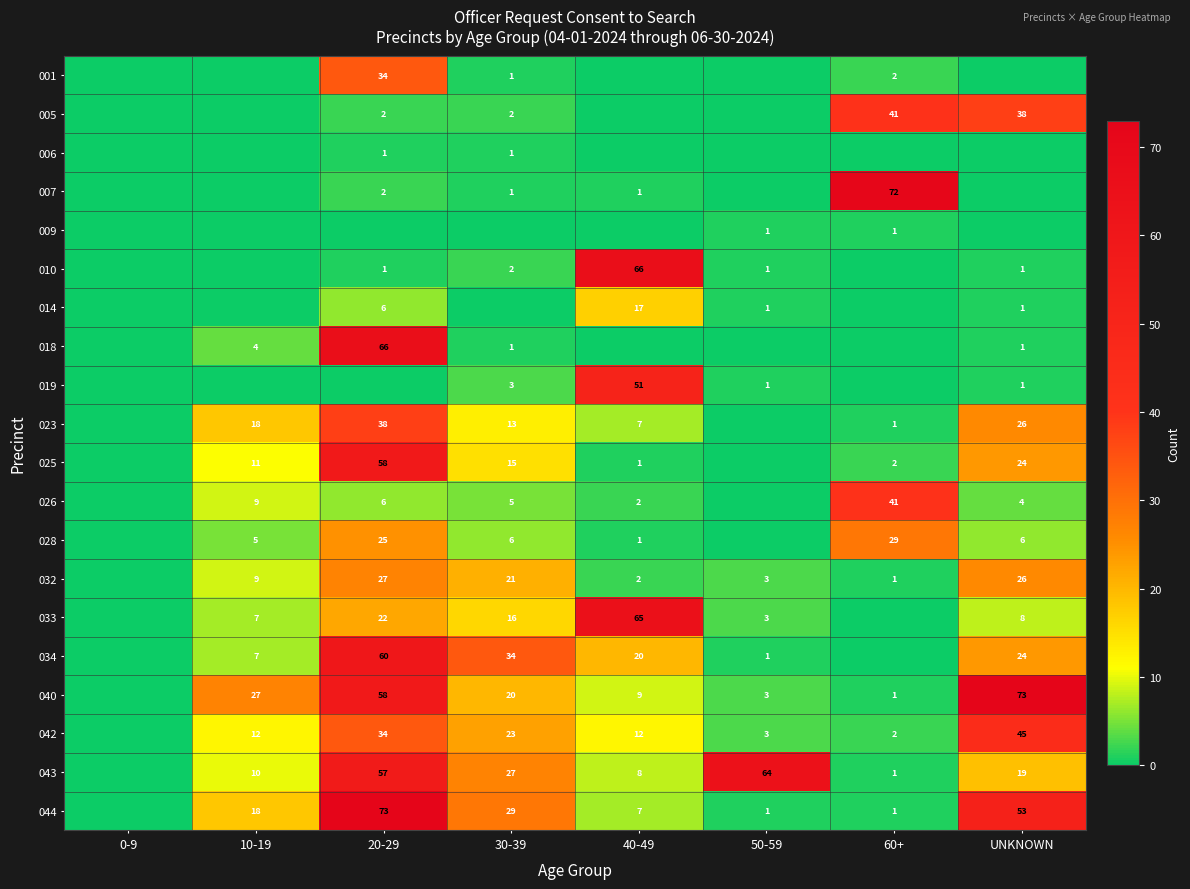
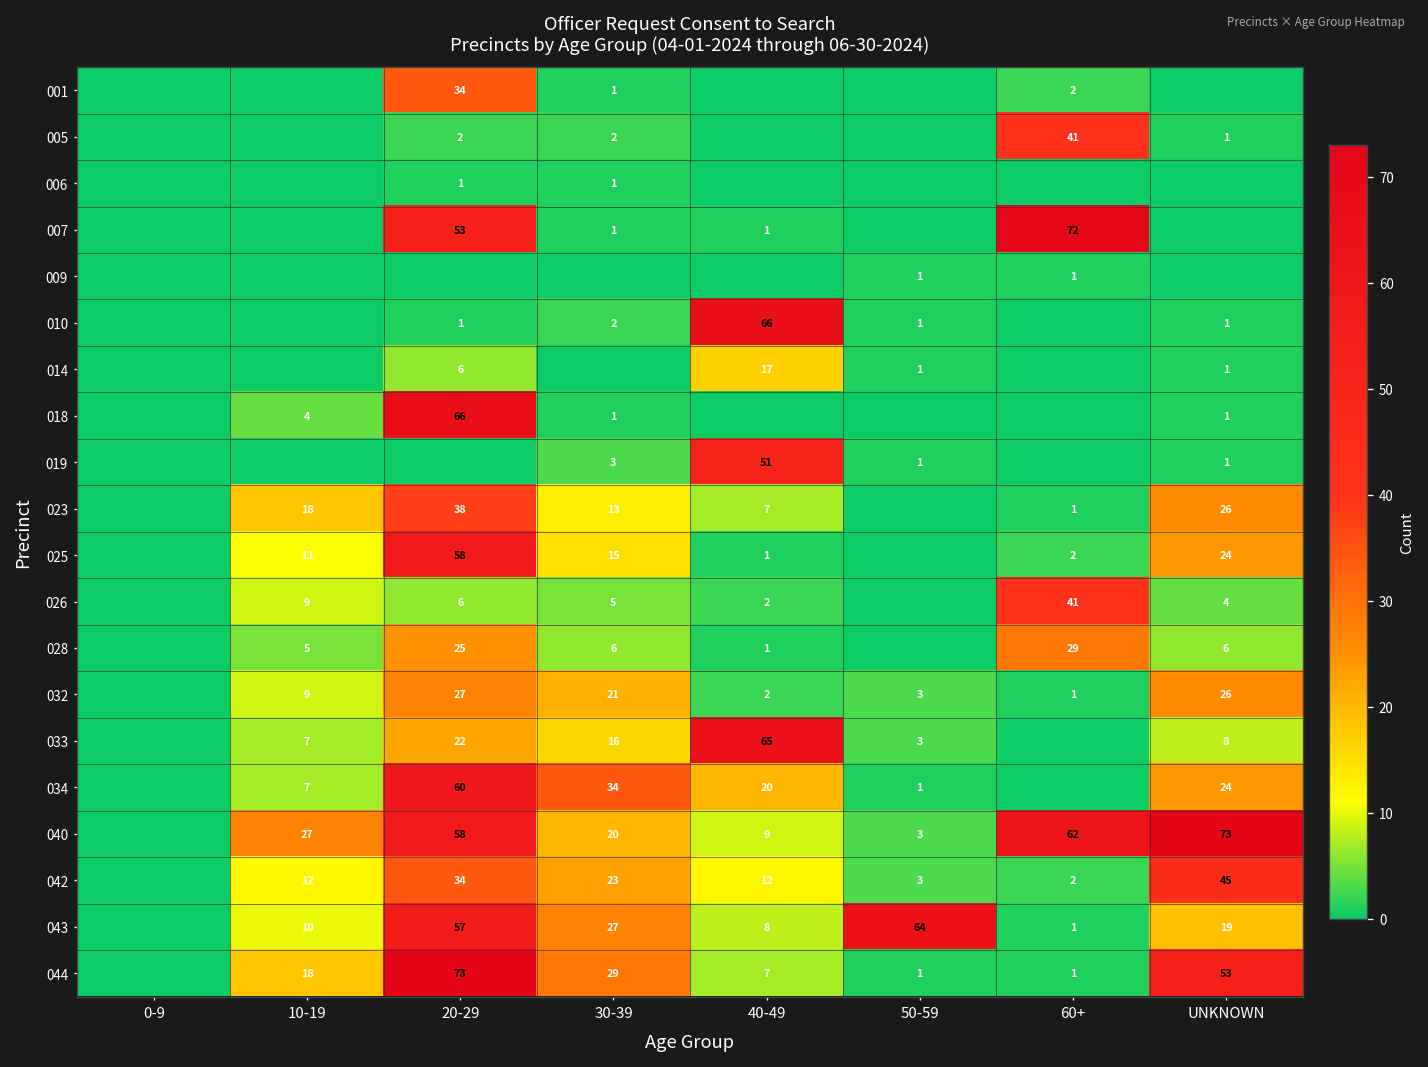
  {
    "001": {
      "20-29": 34,
      "30-39": 1,
      "60+": 2
    },
    "005": {
      "20-29": 2,
      "30-39": 2,
      "60+": 41,
-     "UNKNOWN": 38
+     "UNKNOWN": 1
    },
    "006": {
      "20-29": 1,
      "30-39": 1
    },
    "007": {
-     "20-29": 2,
+     "20-29": 53,
      "30-39": 1,
      "40-49": 1,
      "60+": 72
    },
    "009": {
      "50-59": 1,
      "60+": 1
    },
    "010": {
      "20-29": 1,
      "30-39": 2,
      "40-49": 66,
      "50-59": 1,
      "UNKNOWN": 1
    },
    "014": {
      "20-29": 6,
      "40-49": 17,
      "50-59": 1,
      "UNKNOWN": 1
    },
    "018": {
      "10-19": 4,
      "20-29": 66,
      "30-39": 1,
      "UNKNOWN": 1
    },
    "019": {
      "30-39": 3,
      "40-49": 51,
      "50-59": 1,
      "UNKNOWN": 1
    },
    "023": {
      "10-19": 18,
      "20-29": 38,
      "30-39": 13,
      "40-49": 7,
      "60+": 1,
      "UNKNOWN": 26
    },
    "025": {
      "10-19": 11,
      "20-29": 58,
      "30-39": 15,
      "40-49": 1,
      "60+": 2,
      "UNKNOWN": 24
    },
    "026": {
      "10-19": 9,
      "20-29": 6,
      "30-39": 5,
      "40-49": 2,
      "60+": 41,
      "UNKNOWN": 4
    },
    "028": {
      "10-19": 5,
      "20-29": 25,
      "30-39": 6,
      "40-49": 1,
      "60+": 29,
      "UNKNOWN": 6
    },
    "032": {
      "10-19": 9,
      "20-29": 27,
      "30-39": 21,
      "40-49": 2,
      "50-59": 3,
      "60+": 1,
      "UNKNOWN": 26
    },
    "033": {
      "10-19": 7,
      "20-29": 22,
      "30-39": 16,
      "40-49": 65,
      "50-59": 3,
      "UNKNOWN": 8
    },
    "034": {
      "10-19": 7,
      "20-29": 60,
      "30-39": 34,
      "40-49": 20,
      "50-59": 1,
      "UNKNOWN": 24
    },
    "040": {
      "10-19": 27,
      "20-29": 58,
      "30-39": 20,
      "40-49": 9,
      "50-59": 3,
-     "60+": 1,
+     "60+": 62,
      "UNKNOWN": 73
    },
    "042": {
      "10-19": 12,
      "20-29": 34,
      "30-39": 23,
      "40-49": 12,
      "50-59": 3,
      "60+": 2,
      "UNKNOWN": 45
    },
    "043": {
      "10-19": 10,
      "20-29": 57,
      "30-39": 27,
      "40-49": 8,
      "50-59": 64,
      "60+": 1,
      "UNKNOWN": 19
    },
    "044": {
      "10-19": 18,
      "20-29": 73,
      "30-39": 29,
      "40-49": 7,
      "50-59": 1,
      "60+": 1,
      "UNKNOWN": 53
    }
  }
